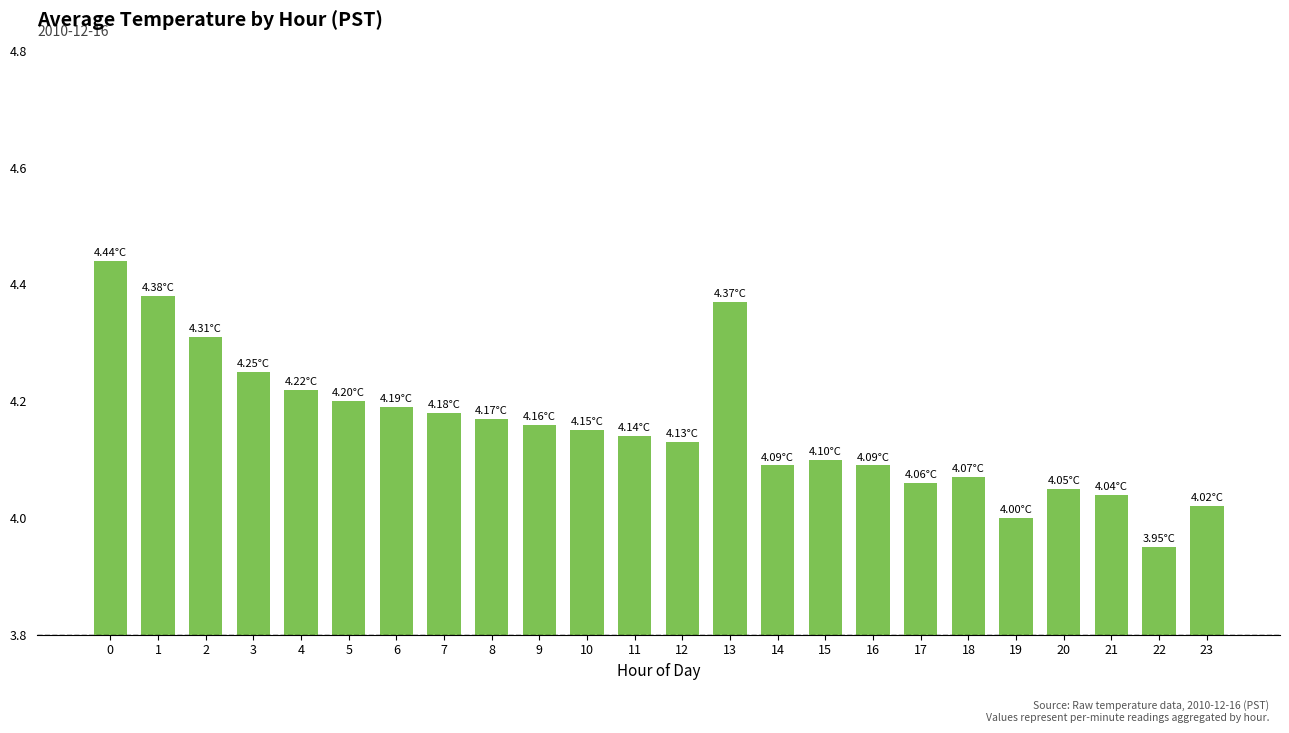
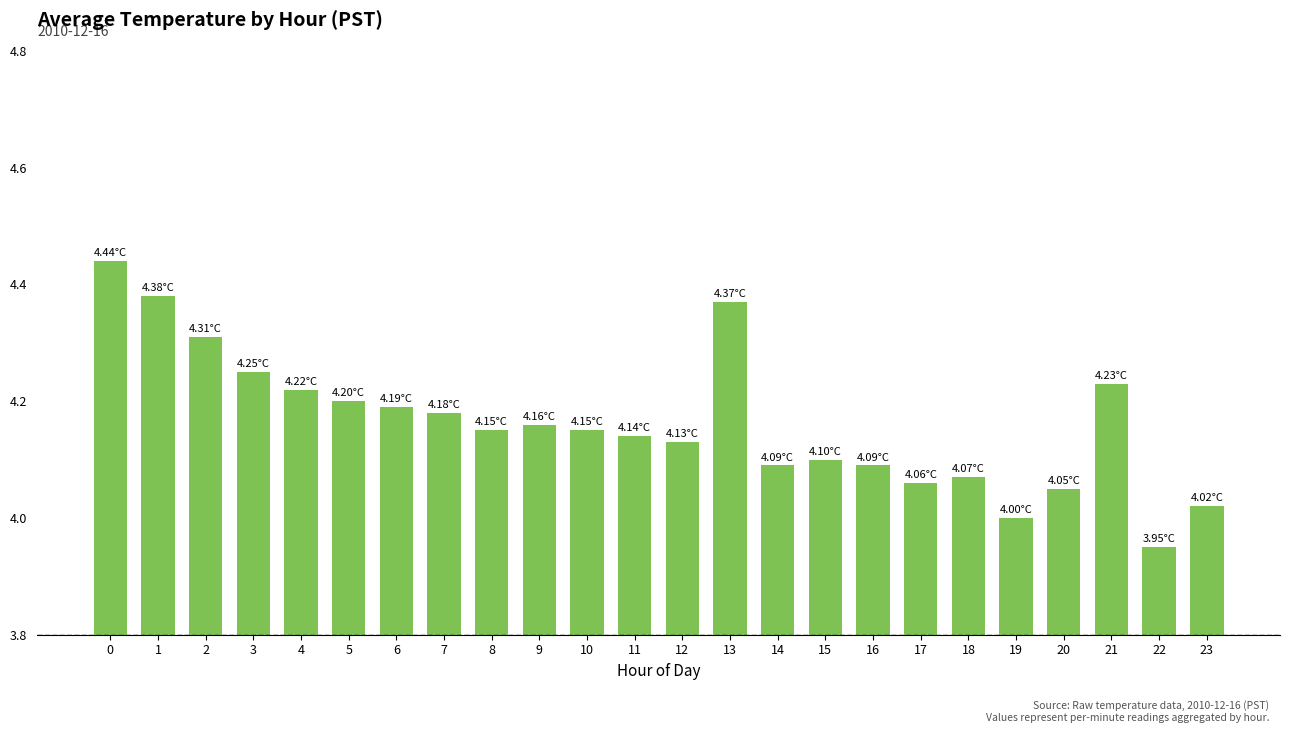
  {
    "0": "4.44°C",
    "1": "4.38°C",
    "2": "4.31°C",
    "3": "4.25°C",
    "4": "4.22°C",
    "5": "4.20°C",
    "6": "4.19°C",
    "7": "4.18°C",
-   "8": "4.17°C",
+   "8": "4.15°C",
    "9": "4.16°C",
    "10": "4.15°C",
    "11": "4.14°C",
    "12": "4.13°C",
    "13": "4.37°C",
    "14": "4.09°C",
    "15": "4.10°C",
    "16": "4.09°C",
    "17": "4.06°C",
    "18": "4.07°C",
    "19": "4.00°C",
    "20": "4.05°C",
-   "21": "4.04°C",
+   "21": "4.23°C",
    "22": "3.95°C",
    "23": "4.02°C"
  }
